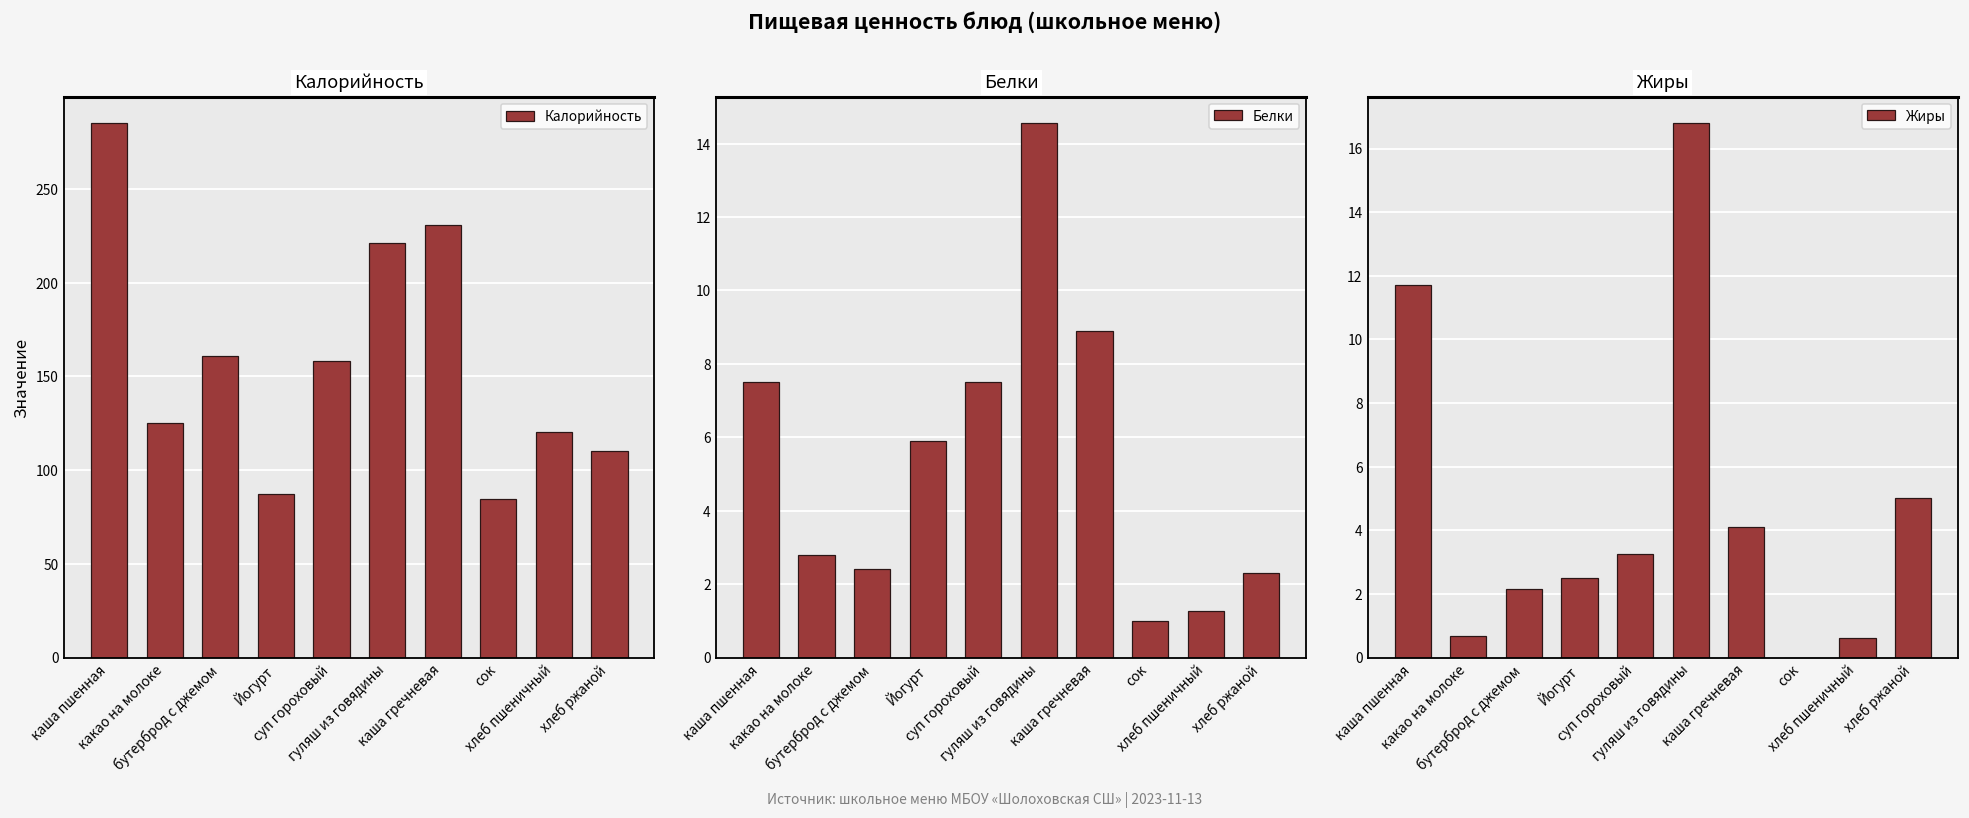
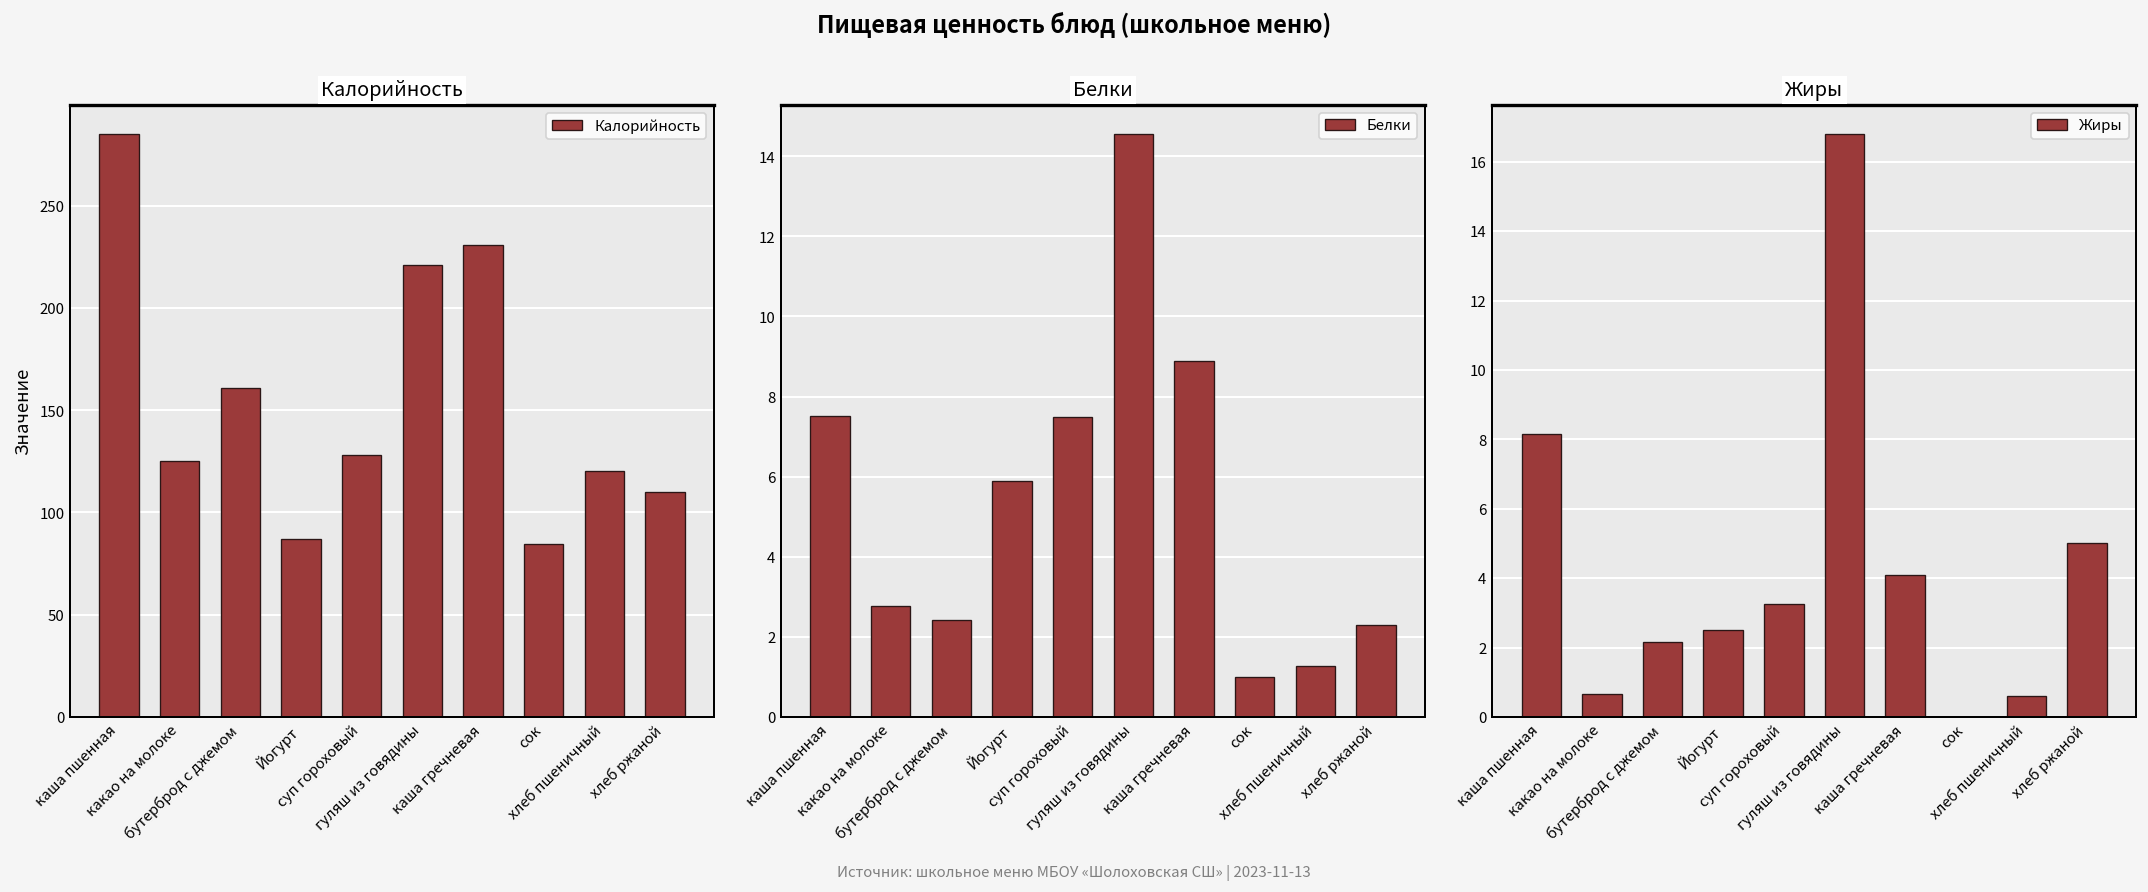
  {
    "Калорийность": {
      "каша пшенная": 285,
      "какао на молоке": 125,
      "бутерброд с джемом": 161,
      "Йогурт": 87,
-     "суп гороховый": 158,
+     "суп гороховый": 128,
      "гуляш из говядины": 221,
      "каша гречневая": 231,
      "сок": 85,
      "хлеб пшеничный": 120,
      "хлеб ржаной": 110
    },
    "Белки": {
      "каша пшенная": 7.5,
      "какао на молоке": 2.8,
      "бутерброд с джемом": 2.4,
      "Йогурт": 5.9,
      "суп гороховый": 7.5,
      "гуляш из говядины": 14.6,
      "каша гречневая": 8.9,
      "сок": 1.0,
      "хлеб пшеничный": 1.3,
      "хлеб ржаной": 2.3
    },
    "Жиры": {
-     "каша пшенная": 11.7,
+     "каша пшенная": 8.2,
      "какао на молоке": 0.7,
      "бутерброд с джемом": 2.2,
      "Йогурт": 2.5,
      "суп гороховый": 3.3,
      "гуляш из говядины": 16.8,
      "каша гречневая": 4.1,
      "сок": 0.0,
      "хлеб пшеничный": 0.6,
      "хлеб ржаной": 5.0
    }
  }
